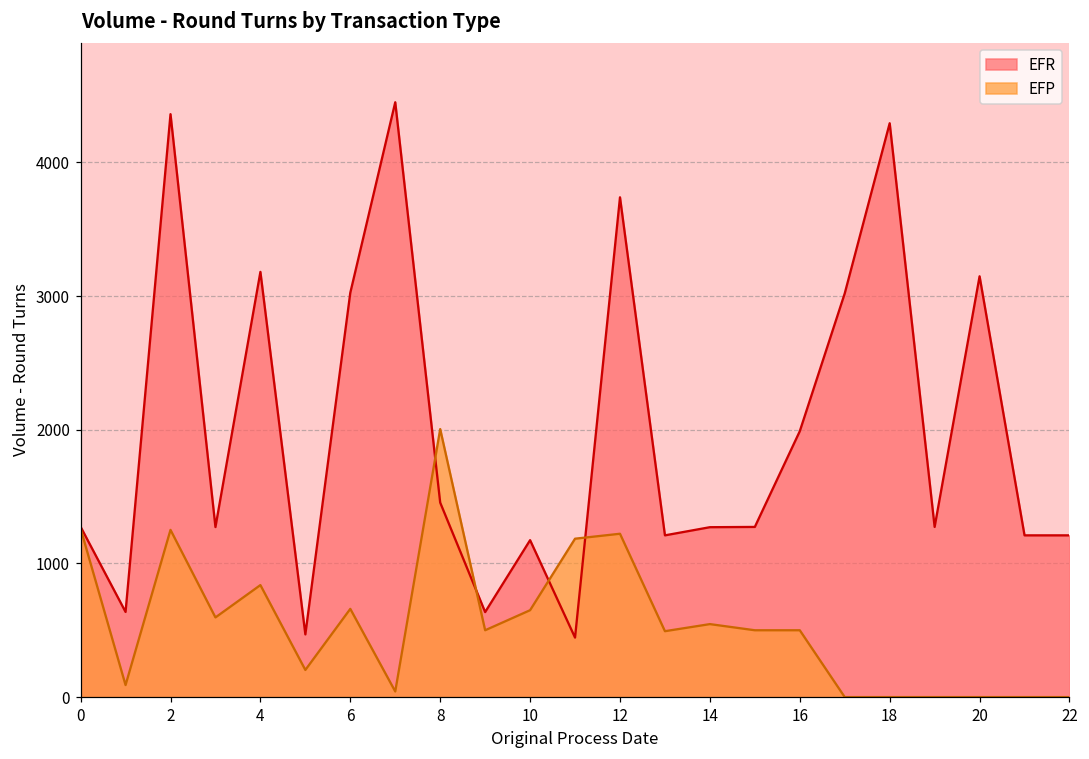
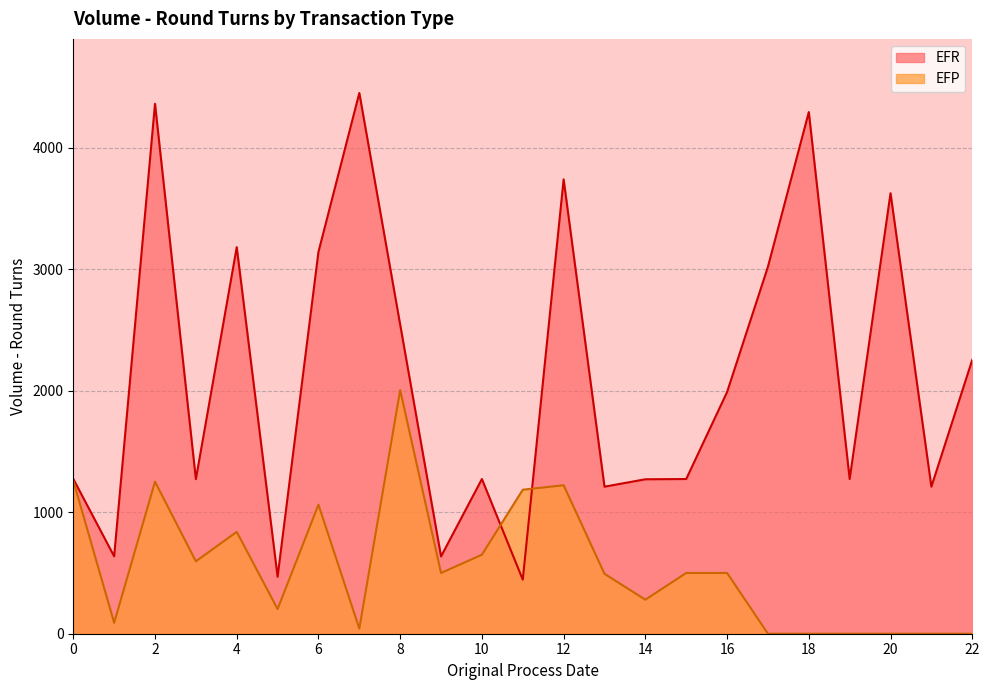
  {
    "EFR": {
      "2": 4360,
      "4": 3180,
-     "6": 3030,
-     "8": 1460,
-     "10": 1170,
+     "6": 3140,
+     "8": 2540,
+     "10": 1270,
      "12": 3740,
      "14": 1270,
      "16": 1990,
      "18": 4290,
-     "20": 3150,
-     "22": 1210
+     "20": 3630,
+     "22": 2250
    },
    "EFP": {
      "2": 1250,
      "4": 840,
-     "6": 660,
+     "6": 1060,
      "8": 2010,
      "10": 650,
      "12": 1220,
-     "14": 550,
+     "14": 280,
      "16": 500,
      "18": 0,
      "20": 0,
      "22": 0
    }
  }
